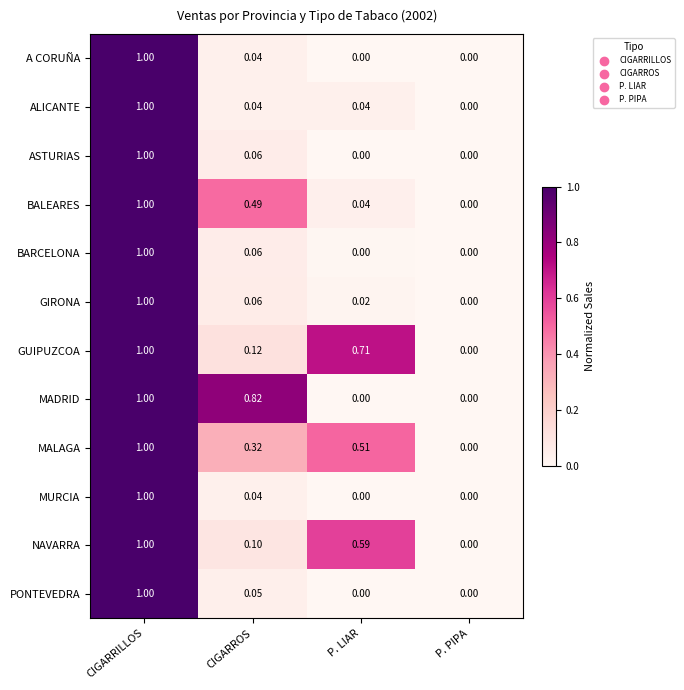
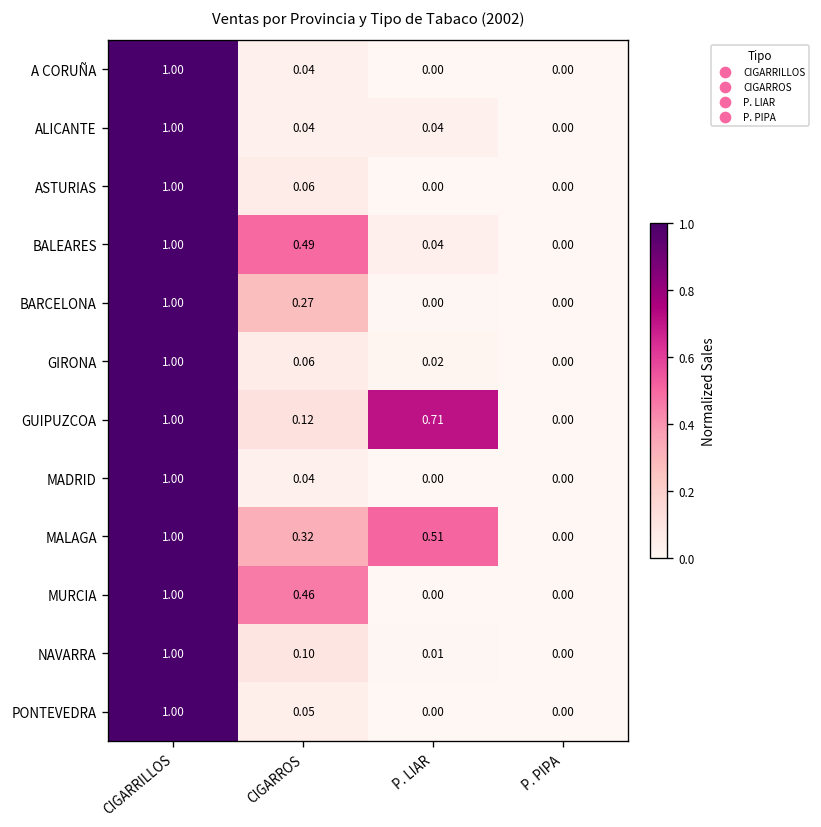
  {
    "A CORUÑA": {
      "CIGARRILLOS": 1.00,
      "CIGARROS": 0.04,
      "P. LIAR": 0.00,
      "P. PIPA": 0.00
    },
    "ALICANTE": {
      "CIGARRILLOS": 1.00,
      "CIGARROS": 0.04,
      "P. LIAR": 0.04,
      "P. PIPA": 0.00
    },
    "ASTURIAS": {
      "CIGARRILLOS": 1.00,
      "CIGARROS": 0.06,
      "P. LIAR": 0.00,
      "P. PIPA": 0.00
    },
    "BALEARES": {
      "CIGARRILLOS": 1.00,
      "CIGARROS": 0.49,
      "P. LIAR": 0.04,
      "P. PIPA": 0.00
    },
    "BARCELONA": {
      "CIGARRILLOS": 1.00,
-     "CIGARROS": 0.06,
+     "CIGARROS": 0.27,
      "P. LIAR": 0.00,
      "P. PIPA": 0.00
    },
    "GIRONA": {
      "CIGARRILLOS": 1.00,
      "CIGARROS": 0.06,
      "P. LIAR": 0.02,
      "P. PIPA": 0.00
    },
    "GUIPUZCOA": {
      "CIGARRILLOS": 1.00,
      "CIGARROS": 0.12,
      "P. LIAR": 0.71,
      "P. PIPA": 0.00
    },
    "MADRID": {
      "CIGARRILLOS": 1.00,
-     "CIGARROS": 0.82,
+     "CIGARROS": 0.04,
      "P. LIAR": 0.00,
      "P. PIPA": 0.00
    },
    "MALAGA": {
      "CIGARRILLOS": 1.00,
      "CIGARROS": 0.32,
      "P. LIAR": 0.51,
      "P. PIPA": 0.00
    },
    "MURCIA": {
      "CIGARRILLOS": 1.00,
-     "CIGARROS": 0.04,
+     "CIGARROS": 0.46,
      "P. LIAR": 0.00,
      "P. PIPA": 0.00
    },
    "NAVARRA": {
      "CIGARRILLOS": 1.00,
      "CIGARROS": 0.10,
-     "P. LIAR": 0.59,
+     "P. LIAR": 0.01,
      "P. PIPA": 0.00
    },
    "PONTEVEDRA": {
      "CIGARRILLOS": 1.00,
      "CIGARROS": 0.05,
      "P. LIAR": 0.00,
      "P. PIPA": 0.00
    }
  }
